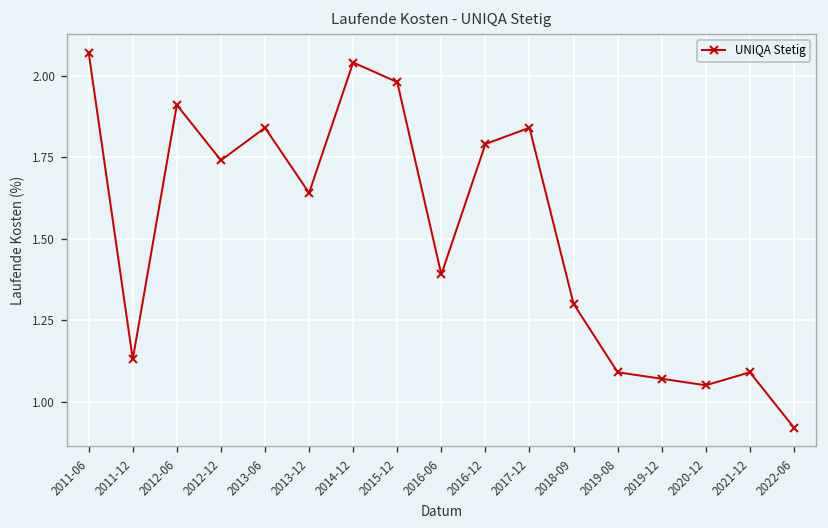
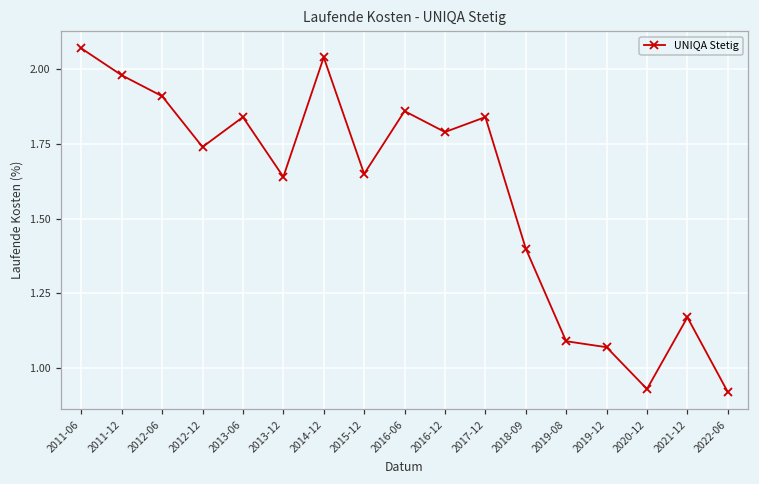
  {
    "2011-06": 2.07,
-   "2011-12": 1.13,
+   "2011-12": 1.98,
    "2012-06": 1.91,
    "2012-12": 1.74,
    "2013-06": 1.84,
    "2013-12": 1.64,
    "2014-12": 2.04,
-   "2015-12": 1.98,
-   "2016-06": 1.39,
+   "2015-12": 1.65,
+   "2016-06": 1.86,
    "2016-12": 1.79,
    "2017-12": 1.84,
-   "2018-09": 1.3,
+   "2018-09": 1.4,
    "2019-08": 1.09,
    "2019-12": 1.07,
-   "2020-12": 1.05,
-   "2021-12": 1.09,
+   "2020-12": 0.93,
+   "2021-12": 1.17,
    "2022-06": 0.92
  }
